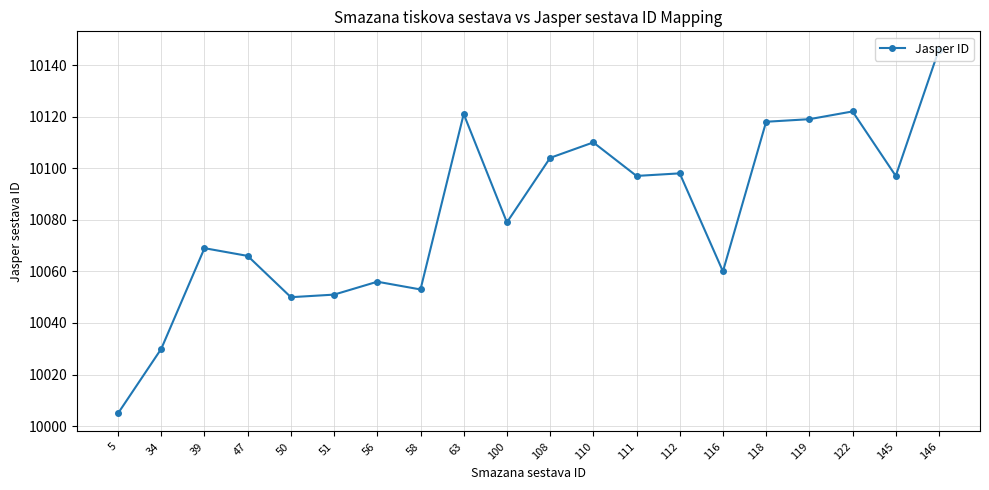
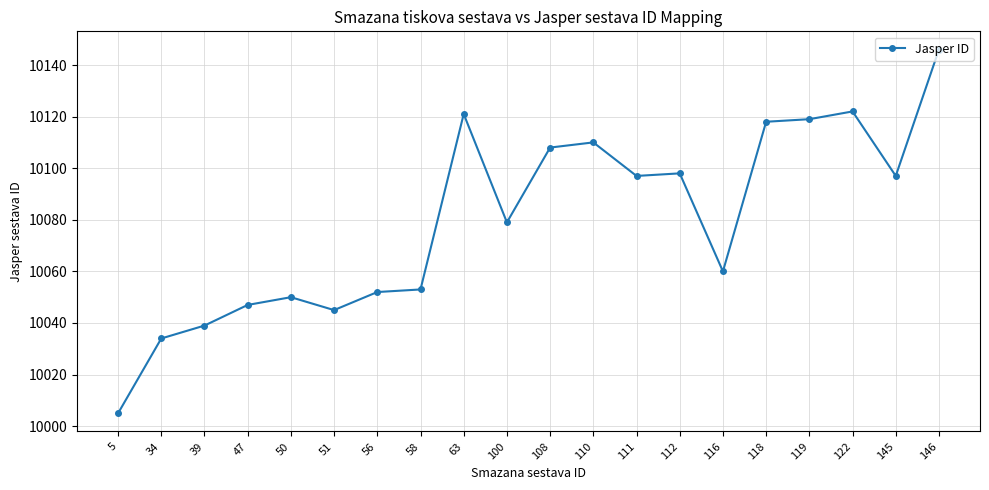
  {
    "5": 10005,
-   "34": 10030,
-   "39": 10069,
-   "47": 10066,
+   "34": 10034,
+   "39": 10039,
+   "47": 10047,
    "50": 10050,
-   "51": 10051,
-   "56": 10056,
+   "51": 10045,
+   "56": 10052,
    "58": 10053,
    "63": 10121,
    "100": 10079,
-   "108": 10104,
+   "108": 10108,
    "110": 10110,
    "111": 10097,
    "112": 10098,
    "116": 10060,
    "118": 10118,
    "119": 10119,
    "122": 10122,
    "145": 10097
  }
